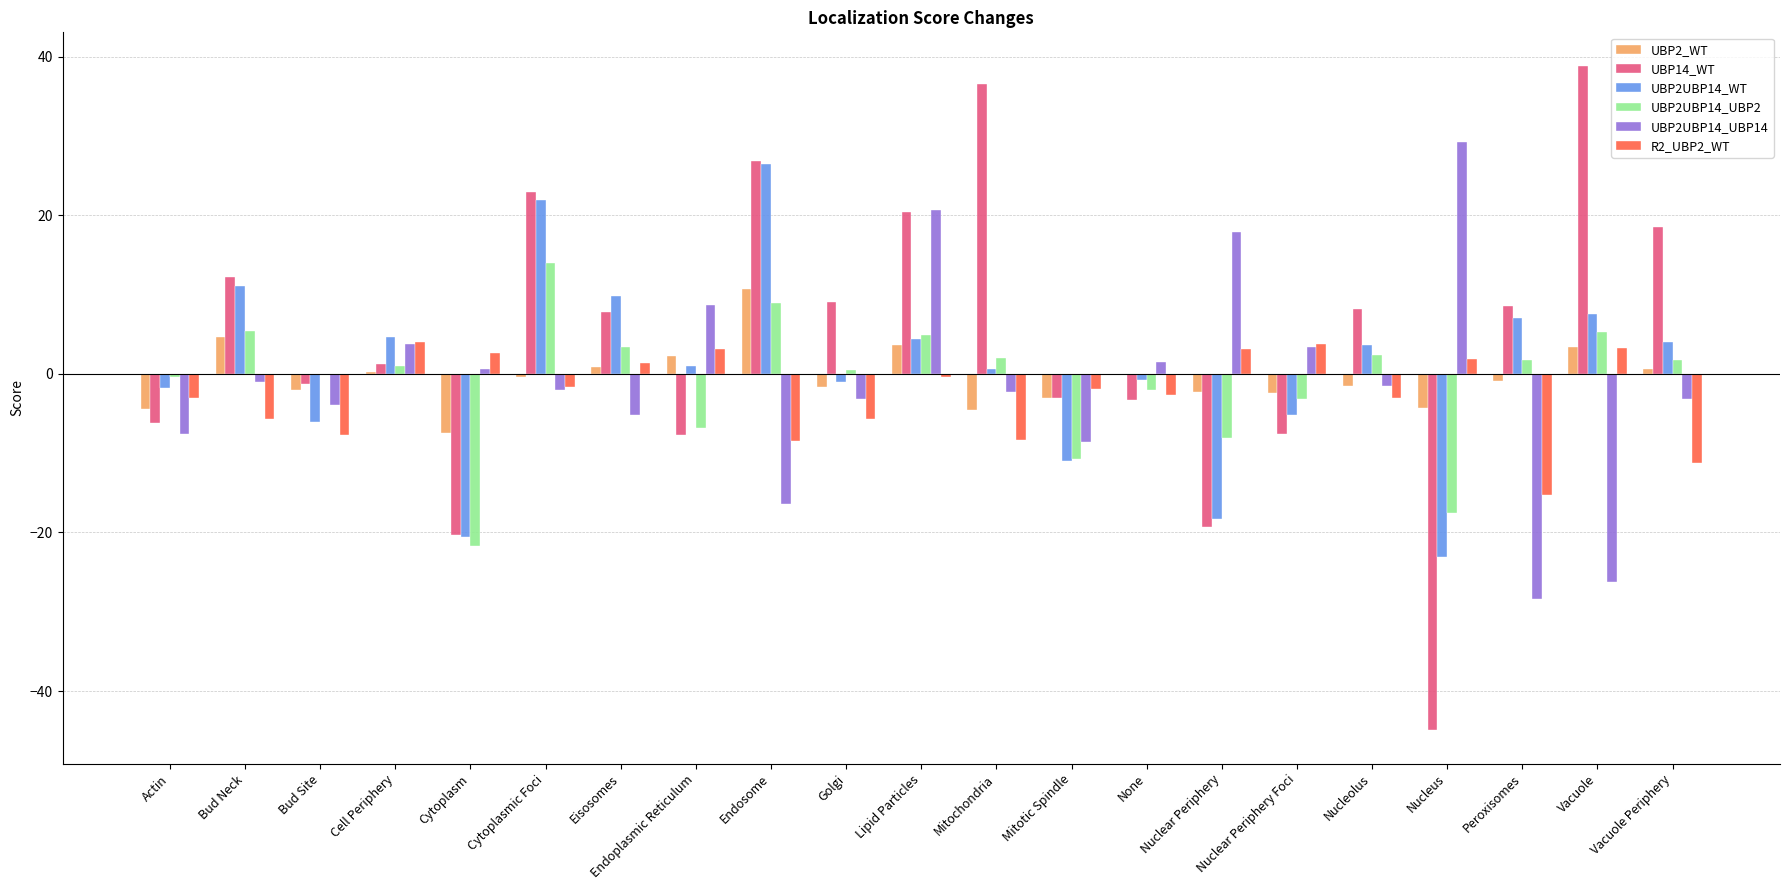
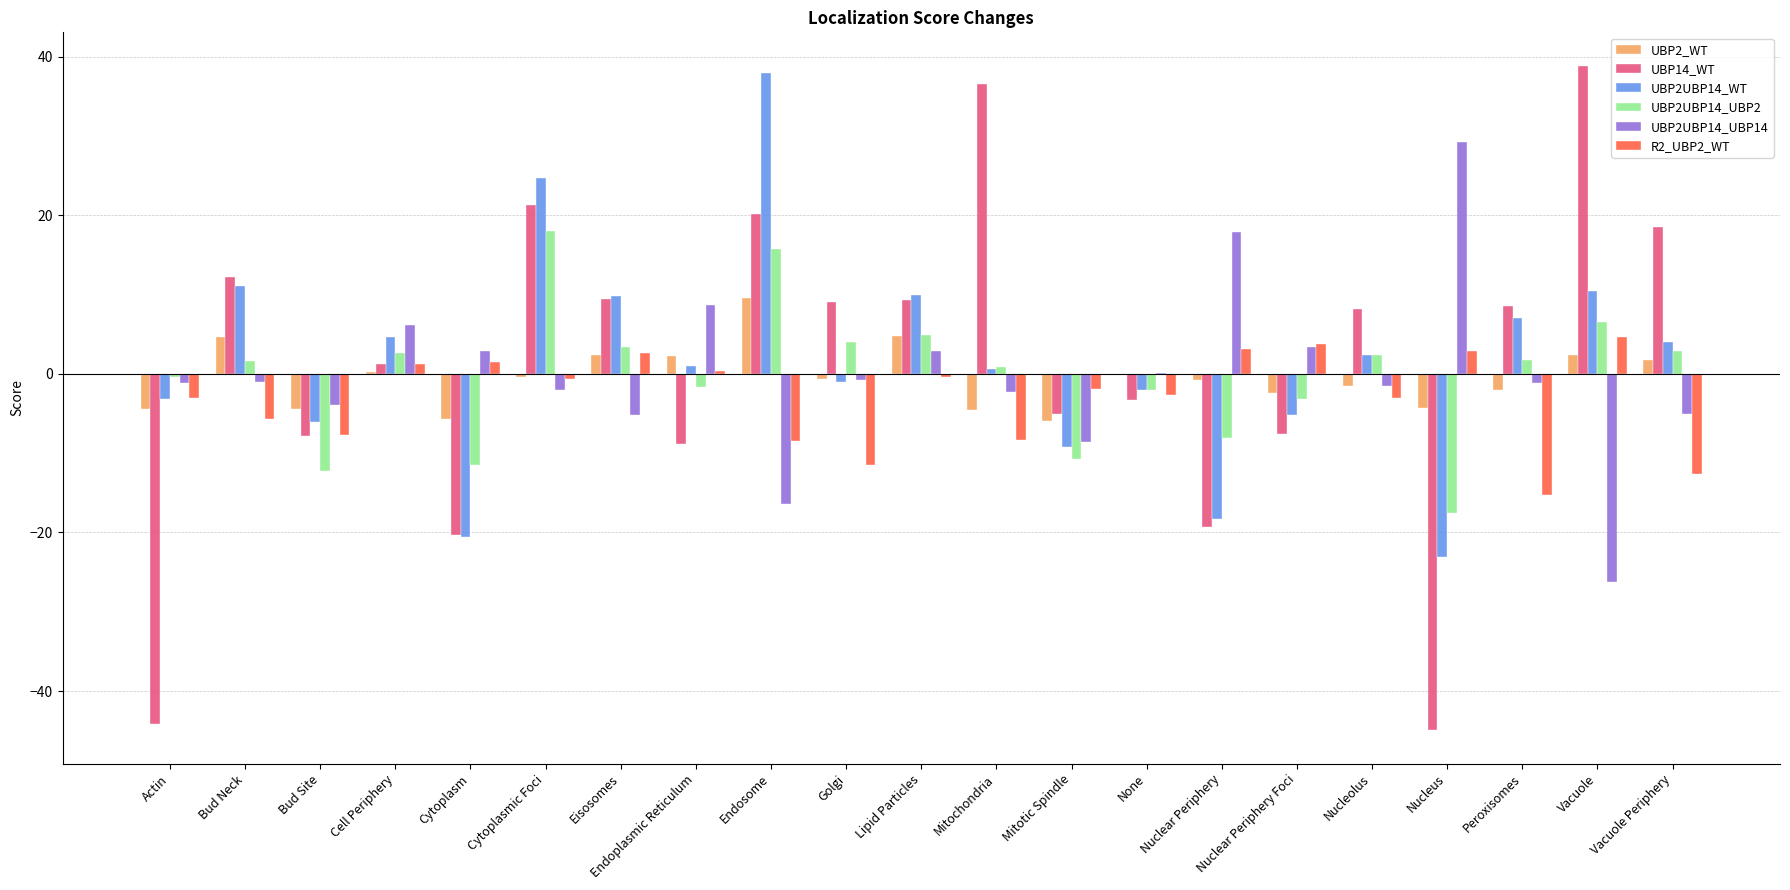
  {
    "UBP2_WT": {
      "Actin": -4,
      "Bud Neck": 5,
-     "Bud Site": -2,
-     "Cytoplasm": -7,
+     "Bud Site": -4,
+     "Cytoplasm": -6,
      "Cytoplasmic Foci": 0,
-     "Eisosomes": 1,
+     "Eisosomes": 2,
      "Endoplasmic Reticulum": 2,
-     "Endosome": 11,
-     "Golgi": -2,
-     "Lipid Particles": 4,
+     "Endosome": 10,
+     "Golgi": -1,
+     "Lipid Particles": 5,
      "Mitochondria": -5,
-     "Mitotic Spindle": -3,
-     "Nuclear Periphery": -2,
+     "Mitotic Spindle": -6,
+     "Nuclear Periphery": -1,
      "Nuclear Periphery Foci": -2,
      "Nucleolus": -2,
      "Nucleus": -4,
-     "Peroxisomes": -1,
-     "Vacuole": 3,
-     "Vacuole Periphery": 1
+     "Peroxisomes": -2,
+     "Vacuole": 2,
+     "Vacuole Periphery": 2
    },
    "UBP14_WT": {
-     "Actin": -6,
+     "Actin": -44,
      "Bud Neck": 12,
-     "Bud Site": -1,
+     "Bud Site": -8,
      "Cell Periphery": 1,
      "Cytoplasm": -20,
-     "Cytoplasmic Foci": 23,
-     "Eisosomes": 8,
-     "Endoplasmic Reticulum": -8,
-     "Endosome": 27,
+     "Cytoplasmic Foci": 21,
+     "Eisosomes": 9,
+     "Endoplasmic Reticulum": -9,
+     "Endosome": 20,
      "Golgi": 9,
-     "Lipid Particles": 20,
+     "Lipid Particles": 9,
      "Mitochondria": 37,
-     "Mitotic Spindle": -3,
+     "Mitotic Spindle": -5,
      "None": -3,
      "Nuclear Periphery": -19,
      "Nuclear Periphery Foci": -8,
      "Nucleolus": 8,
      "Nucleus": -45,
      "Peroxisomes": 9,
      "Vacuole": 39,
      "Vacuole Periphery": 18
    },
    "UBP2UBP14_WT": {
-     "Actin": -2,
+     "Actin": -3,
      "Bud Neck": 11,
      "Bud Site": -6,
      "Cell Periphery": 5,
      "Cytoplasm": -21,
-     "Cytoplasmic Foci": 22,
+     "Cytoplasmic Foci": 25,
      "Eisosomes": 10,
      "Endoplasmic Reticulum": 1,
-     "Endosome": 26,
+     "Endosome": 38,
      "Golgi": -1,
-     "Lipid Particles": 4,
+     "Lipid Particles": 10,
      "Mitochondria": 1,
-     "Mitotic Spindle": -11,
-     "None": -1,
+     "Mitotic Spindle": -9,
+     "None": -2,
      "Nuclear Periphery": -18,
      "Nuclear Periphery Foci": -5,
-     "Nucleolus": 4,
+     "Nucleolus": 2,
      "Nucleus": -23,
      "Peroxisomes": 7,
-     "Vacuole": 8,
+     "Vacuole": 10,
      "Vacuole Periphery": 4
    },
    "UBP2UBP14_UBP2": {
      "Actin": 0,
-     "Bud Neck": 5,
-     "Bud Site": 0,
-     "Cell Periphery": 1,
-     "Cytoplasm": -22,
-     "Cytoplasmic Foci": 14,
+     "Bud Neck": 2,
+     "Bud Site": -12,
+     "Cell Periphery": 3,
+     "Cytoplasm": -12,
+     "Cytoplasmic Foci": 18,
      "Eisosomes": 3,
-     "Endoplasmic Reticulum": -7,
-     "Endosome": 9,
-     "Golgi": 1,
+     "Endoplasmic Reticulum": -2,
+     "Endosome": 16,
+     "Golgi": 4,
      "Lipid Particles": 5,
-     "Mitochondria": 2,
+     "Mitochondria": 1,
      "Mitotic Spindle": -11,
      "None": -2,
      "Nuclear Periphery": -8,
      "Nuclear Periphery Foci": -3,
      "Nucleolus": 2,
      "Nucleus": -18,
      "Peroxisomes": 2,
-     "Vacuole": 5,
-     "Vacuole Periphery": 2
+     "Vacuole": 7,
+     "Vacuole Periphery": 3
    },
    "UBP2UBP14_UBP14": {
-     "Actin": -8,
+     "Actin": -1,
      "Bud Neck": -1,
      "Bud Site": -4,
-     "Cell Periphery": 4,
-     "Cytoplasm": 1,
+     "Cell Periphery": 6,
+     "Cytoplasm": 3,
      "Cytoplasmic Foci": -2,
      "Eisosomes": -5,
      "Endoplasmic Reticulum": 9,
      "Endosome": -16,
-     "Golgi": -3,
-     "Lipid Particles": 21,
+     "Golgi": -1,
+     "Lipid Particles": 3,
      "Mitochondria": -2,
      "Mitotic Spindle": -9,
-     "None": 1,
+     "None": 0,
      "Nuclear Periphery": 18,
      "Nuclear Periphery Foci": 3,
      "Nucleolus": -2,
      "Nucleus": 29,
-     "Peroxisomes": -28,
+     "Peroxisomes": -1,
      "Vacuole": -26,
-     "Vacuole Periphery": -3
+     "Vacuole Periphery": -5
    },
    "R2_UBP2_WT": {
      "Actin": -3,
      "Bud Neck": -6,
      "Bud Site": -8,
-     "Cell Periphery": 4,
-     "Cytoplasm": 3,
-     "Cytoplasmic Foci": -2,
-     "Eisosomes": 1,
-     "Endoplasmic Reticulum": 3,
+     "Cell Periphery": 1,
+     "Cytoplasm": 1,
+     "Cytoplasmic Foci": -1,
+     "Eisosomes": 3,
+     "Endoplasmic Reticulum": 0,
      "Endosome": -8,
-     "Golgi": -6,
+     "Golgi": -12,
      "Lipid Particles": 0,
      "Mitochondria": -8,
      "Mitotic Spindle": -2,
      "None": -3,
      "Nuclear Periphery": 3,
      "Nuclear Periphery Foci": 4,
      "Nucleolus": -3,
-     "Nucleus": 2,
+     "Nucleus": 3,
      "Peroxisomes": -15,
-     "Vacuole": 3,
-     "Vacuole Periphery": -11
+     "Vacuole": 5,
+     "Vacuole Periphery": -13
    }
  }
